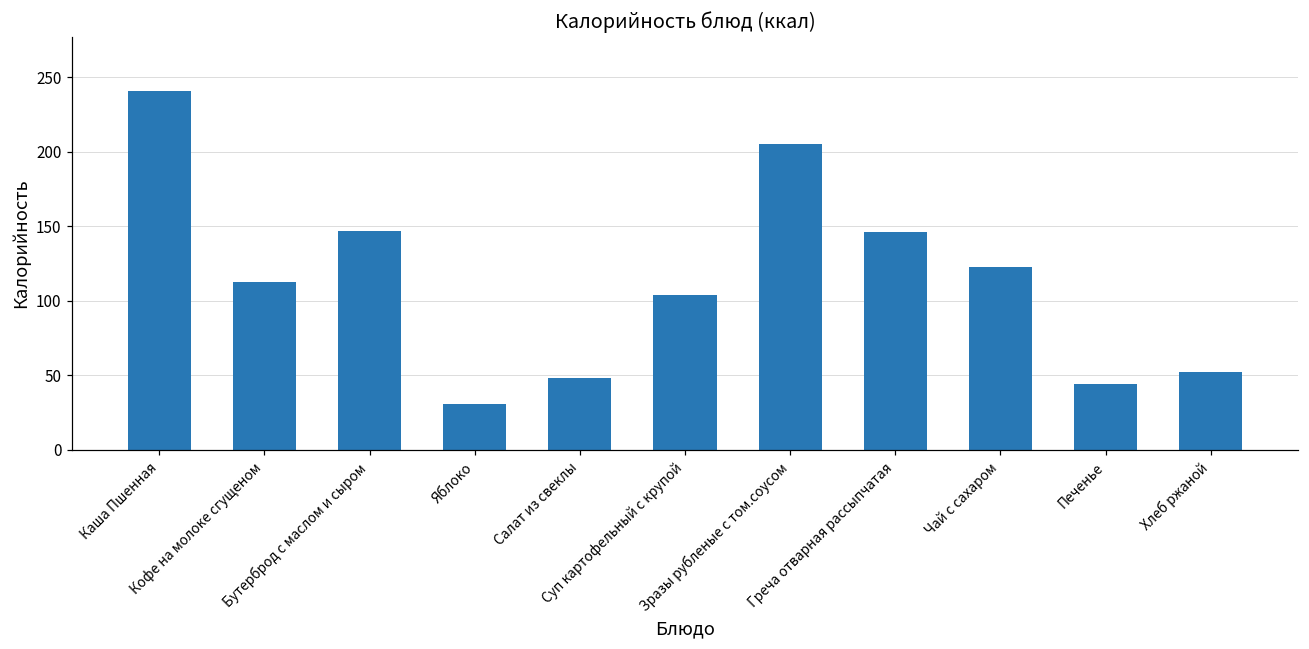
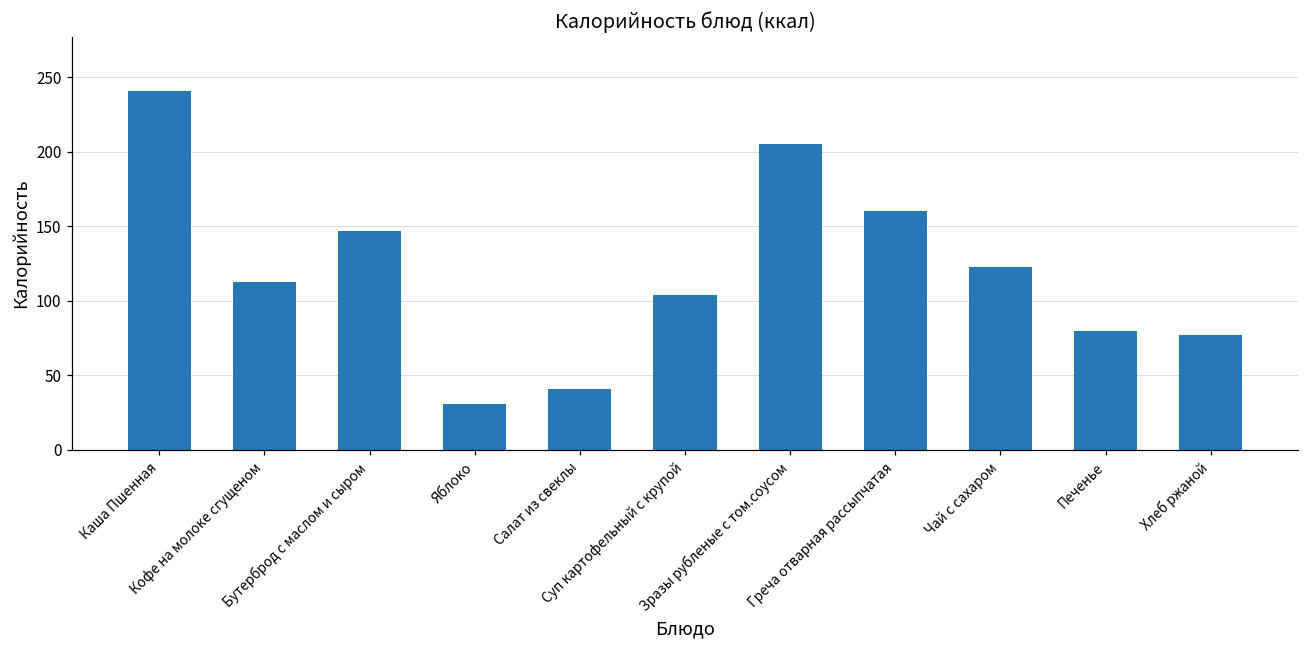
  {
    "Каша Пшенная": 241,
    "Кофе на молоке сгущеном": 113,
    "Бутерброд с маслом и сыром": 147,
    "Яблоко": 31,
-   "Салат из свеклы": 48,
+   "Салат из свеклы": 41,
    "Суп картофельный с крупой": 104,
    "Зразы рубленые с том.соусом": 205,
-   "Греча отварная рассыпчатая": 146,
+   "Греча отварная рассыпчатая": 160,
    "Чай с сахаром": 123,
-   "Печенье": 44,
-   "Хлеб ржаной": 52
+   "Печенье": 80,
+   "Хлеб ржаной": 77
  }
